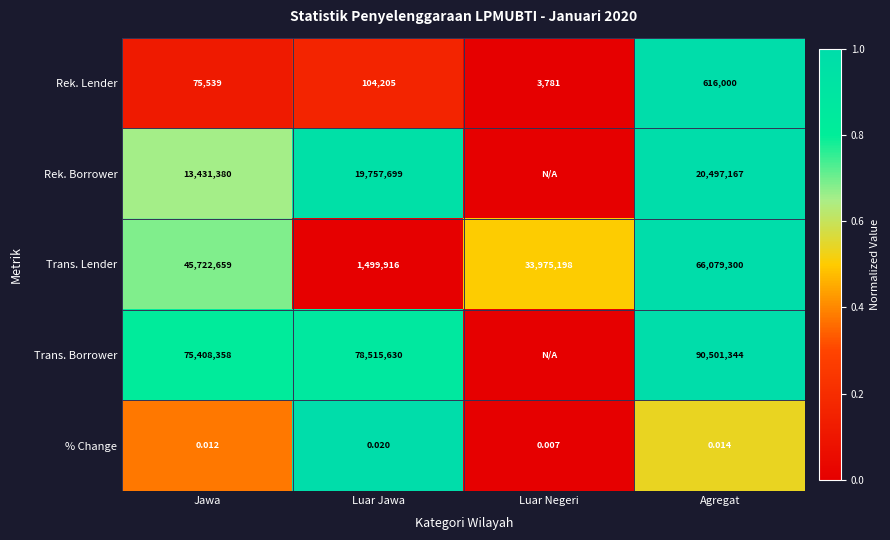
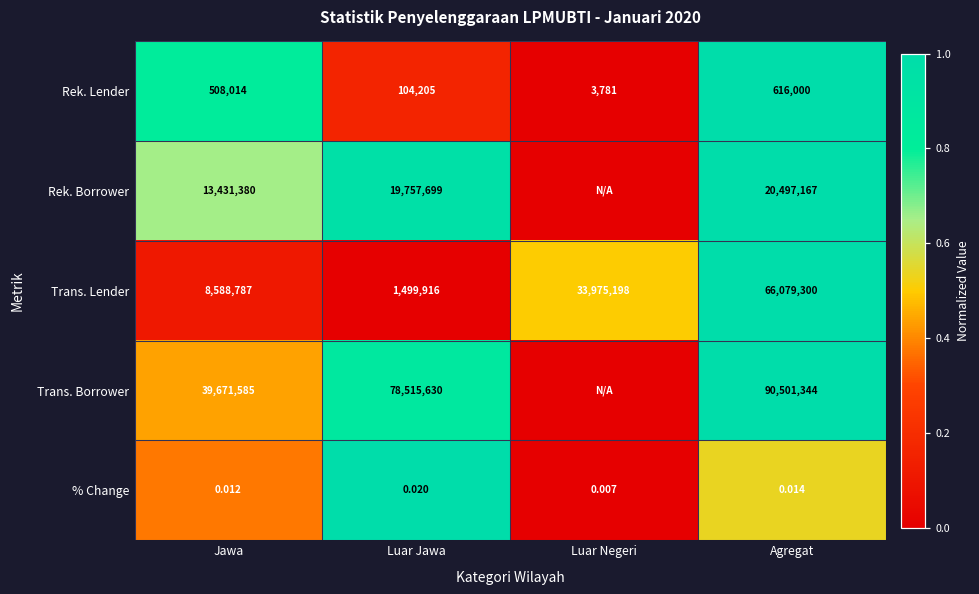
  {
    "Rek. Lender": {
-     "Jawa": "75,539",
+     "Jawa": "508,014",
      "Luar Jawa": "104,205",
      "Luar Negeri": "3,781",
      "Agregat": "616,000"
    },
    "Rek. Borrower": {
      "Jawa": "13,431,380",
      "Luar Jawa": "19,757,699",
      "Agregat": "20,497,167"
    },
    "Trans. Lender": {
-     "Jawa": "45,722,659",
+     "Jawa": "8,588,787",
      "Luar Jawa": "1,499,916",
      "Luar Negeri": "33,975,198",
      "Agregat": "66,079,300"
    },
    "Trans. Borrower": {
-     "Jawa": "75,408,358",
+     "Jawa": "39,671,585",
      "Luar Jawa": "78,515,630",
      "Agregat": "90,501,344"
    },
    "% Change": {
      "Jawa": "0.012",
      "Luar Jawa": "0.020",
      "Luar Negeri": "0.007",
      "Agregat": "0.014"
    }
  }
